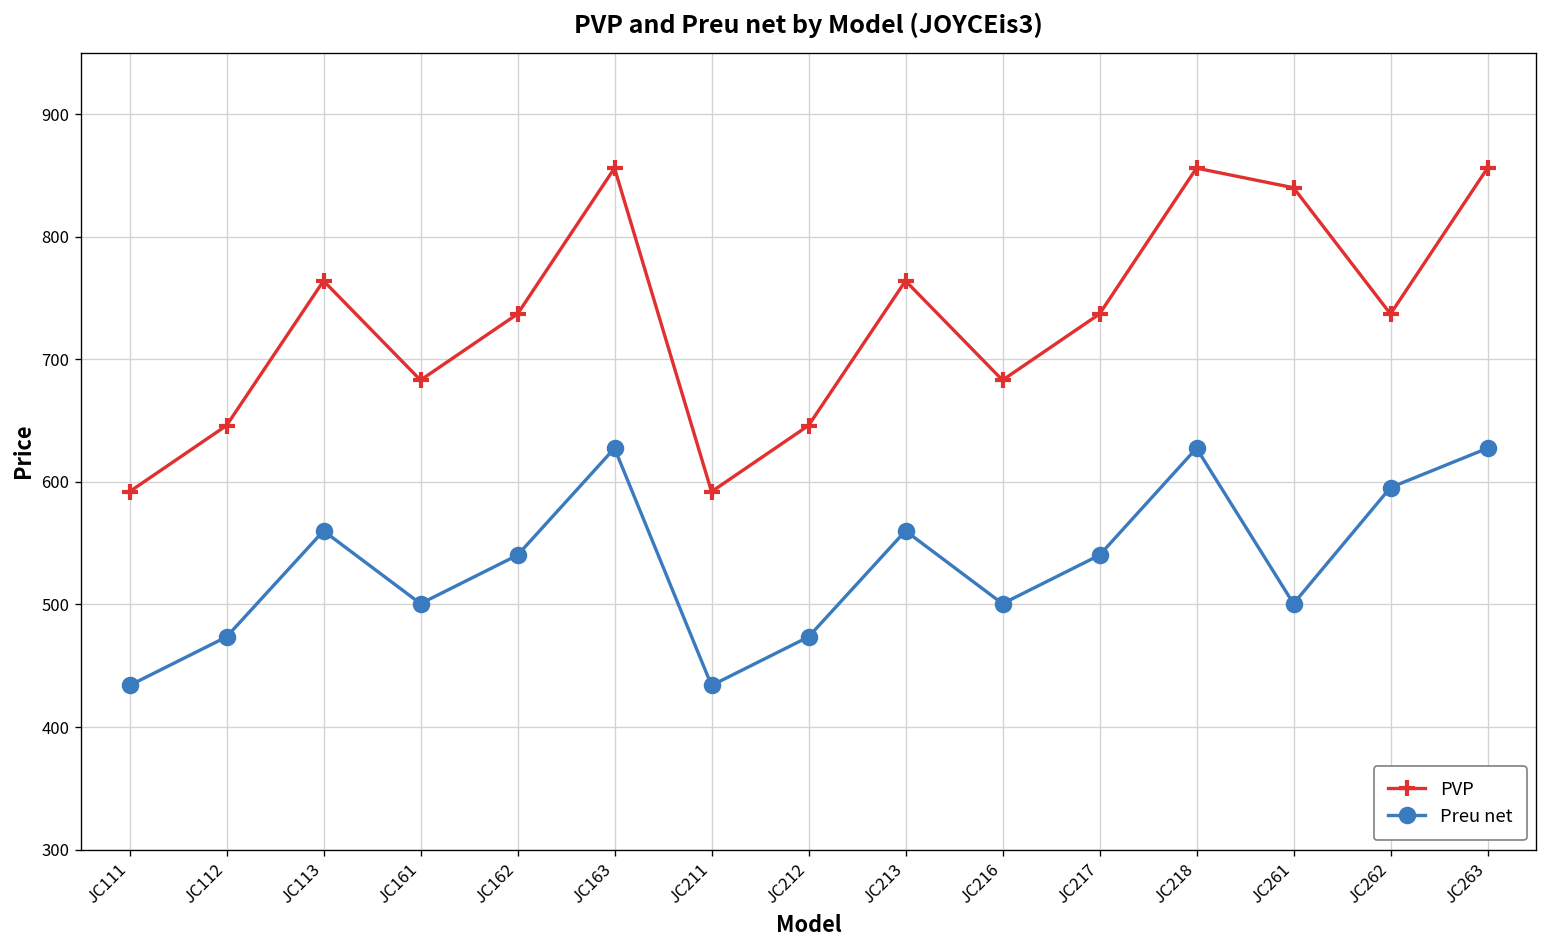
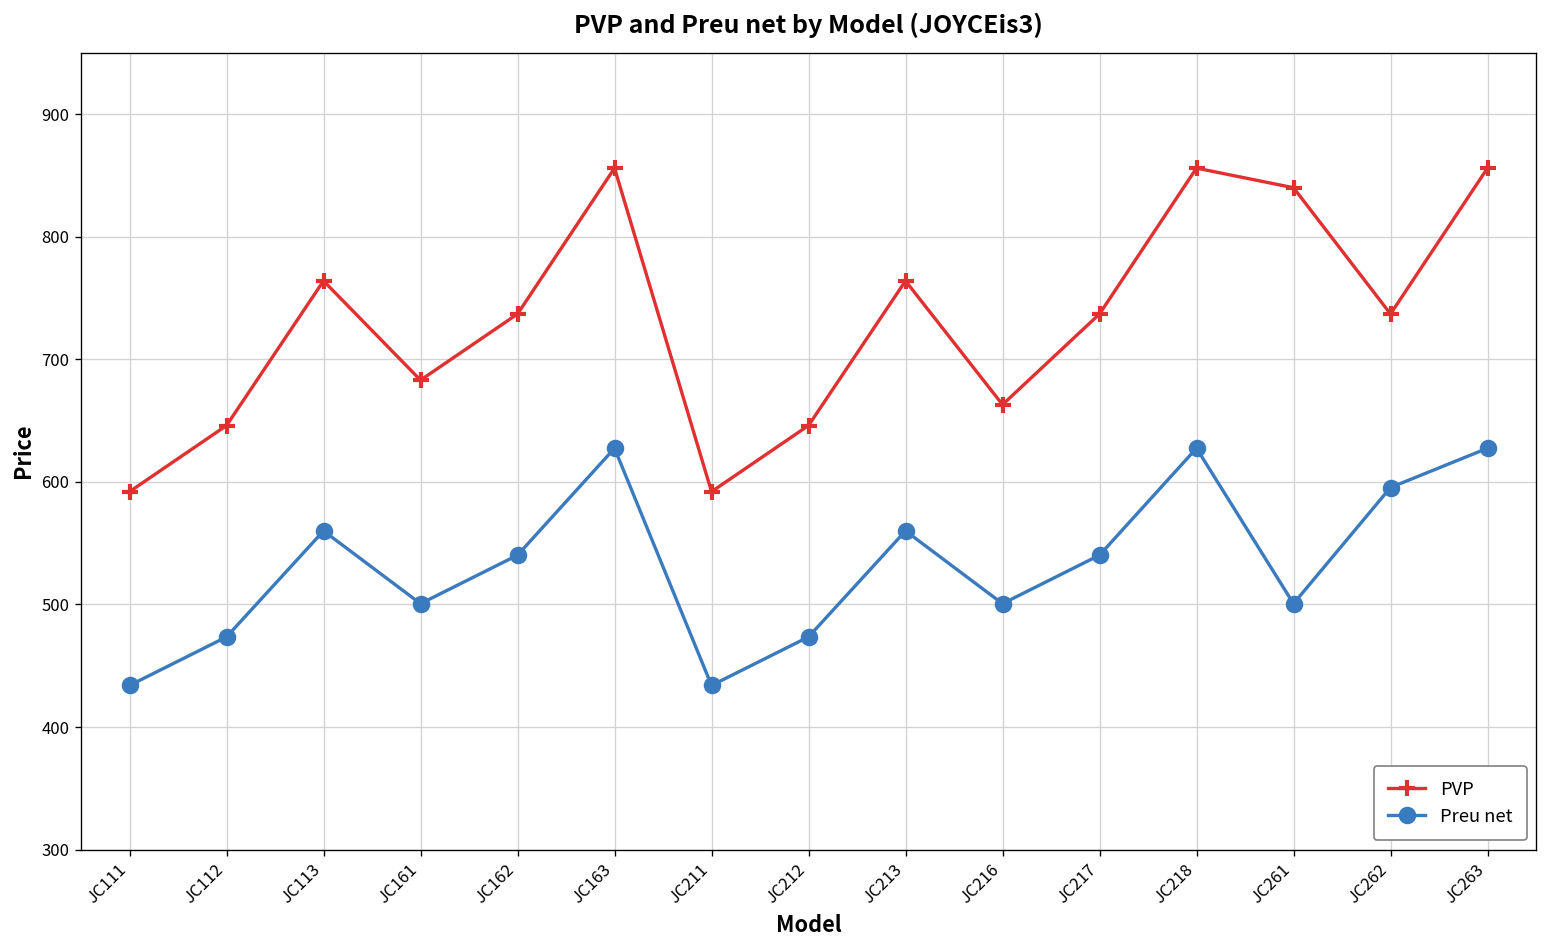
  {
    "PVP": {
      "JC111": 592,
      "JC112": 646,
      "JC113": 764,
      "JC161": 683,
      "JC162": 737,
      "JC163": 856,
      "JC211": 592,
      "JC212": 646,
      "JC213": 764,
-     "JC216": 683,
+     "JC216": 663,
      "JC217": 737,
      "JC218": 856,
      "JC261": 840,
      "JC262": 737,
      "JC263": 856
    },
    "Preu net": {
      "JC111": 434,
      "JC112": 474,
      "JC113": 560,
      "JC161": 501,
      "JC162": 540,
      "JC163": 627,
      "JC211": 434,
      "JC212": 474,
      "JC213": 560,
      "JC216": 501,
      "JC217": 540,
      "JC218": 627,
      "JC261": 501,
      "JC262": 595,
      "JC263": 627
    }
  }
